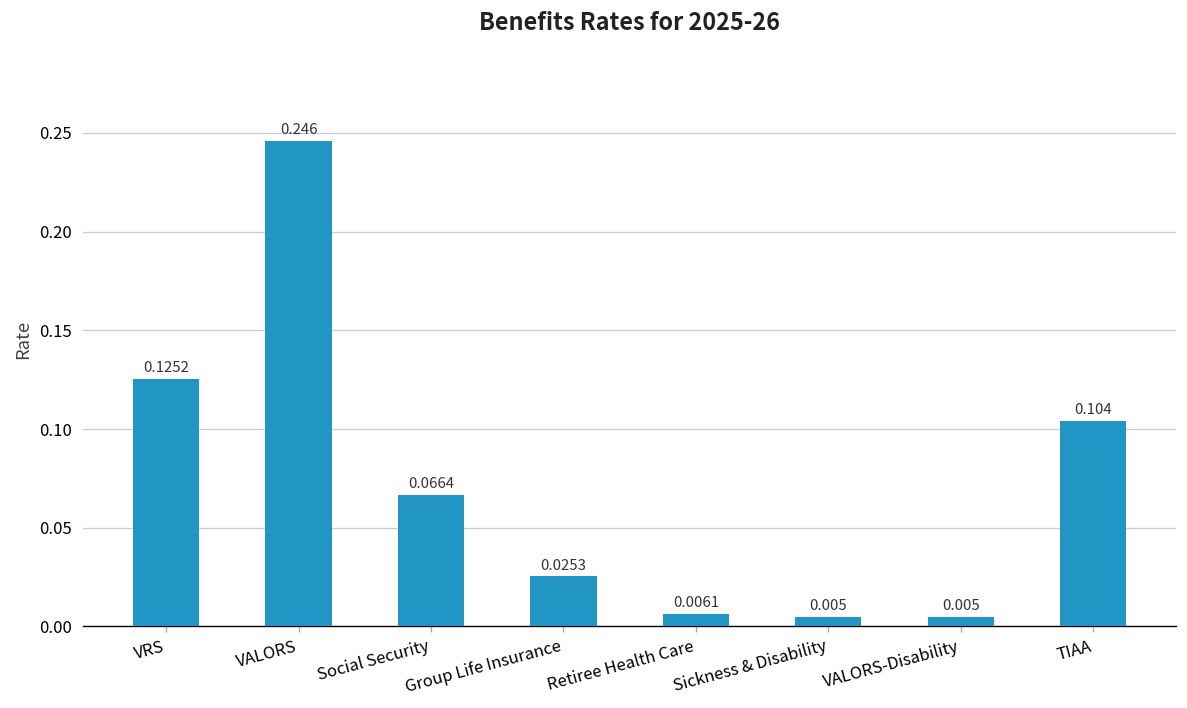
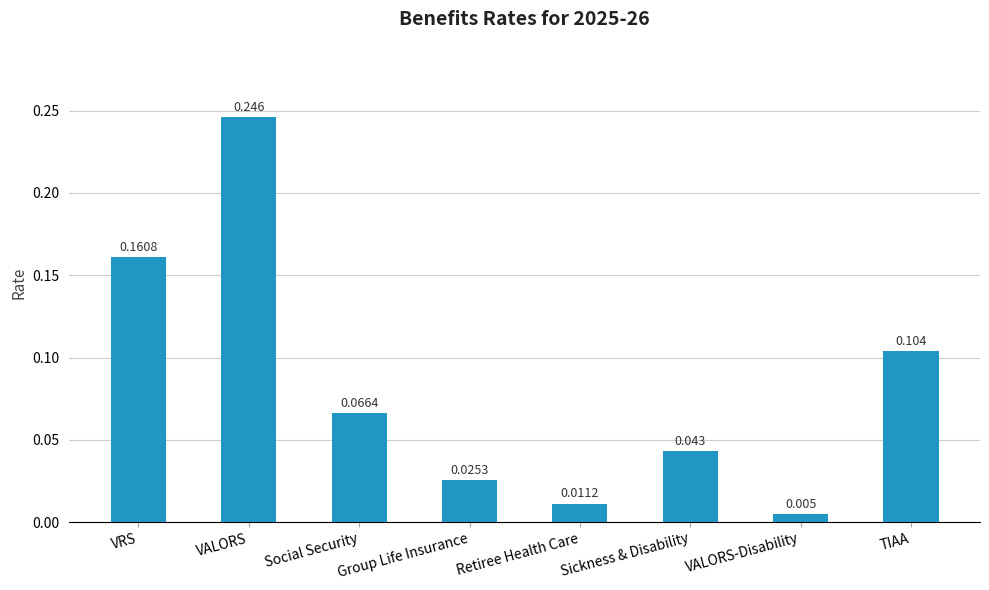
  {
-   "VRS": 0.1252,
+   "VRS": 0.1608,
    "VALORS": 0.246,
    "Social Security": 0.0664,
    "Group Life Insurance": 0.0253,
-   "Retiree Health Care": 0.0061,
-   "Sickness & Disability": 0.005,
+   "Retiree Health Care": 0.0112,
+   "Sickness & Disability": 0.043,
    "VALORS-Disability": 0.005,
    "TIAA": 0.104
  }
